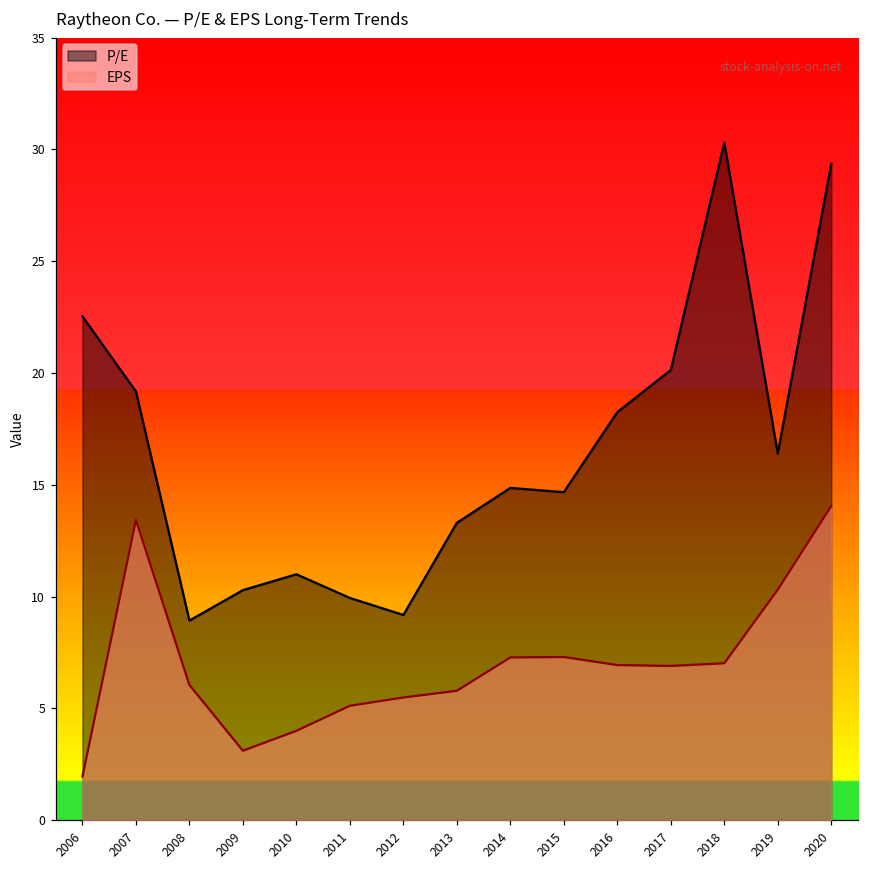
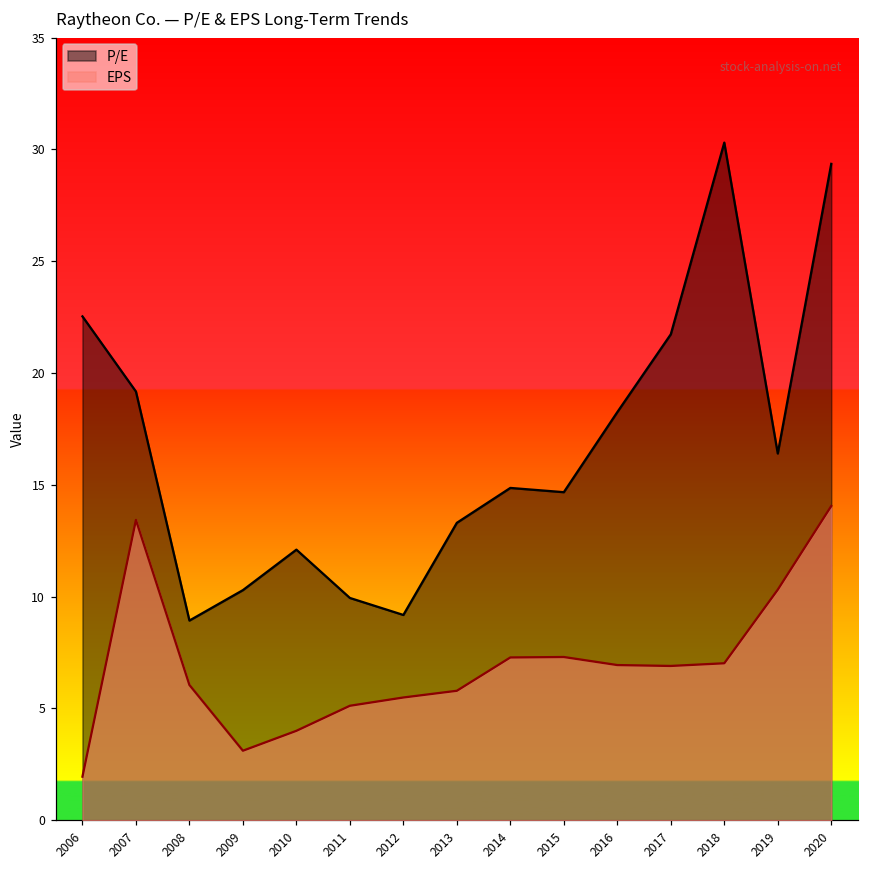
  {
    "P/E": {
      "2006": 22.5,
      "2007": 19.2,
      "2008": 8.9,
      "2009": 10.3,
-     "2010": 11.0,
+     "2010": 12.1,
      "2011": 9.9,
      "2012": 9.2,
      "2013": 13.3,
      "2014": 14.9,
      "2015": 14.7,
      "2016": 18.3,
-     "2017": 20.1,
+     "2017": 21.7,
      "2018": 30.3,
      "2019": 16.4,
      "2020": 29.4
    },
    "EPS": {
      "2006": 2.0,
      "2007": 13.4,
      "2008": 6.1,
      "2009": 3.1,
      "2010": 4.0,
      "2011": 5.1,
      "2012": 5.5,
      "2013": 5.8,
      "2014": 7.3,
      "2015": 7.3,
      "2016": 6.9,
      "2017": 6.9,
      "2018": 7.0,
      "2019": 10.3,
      "2020": 14.1
    }
  }
